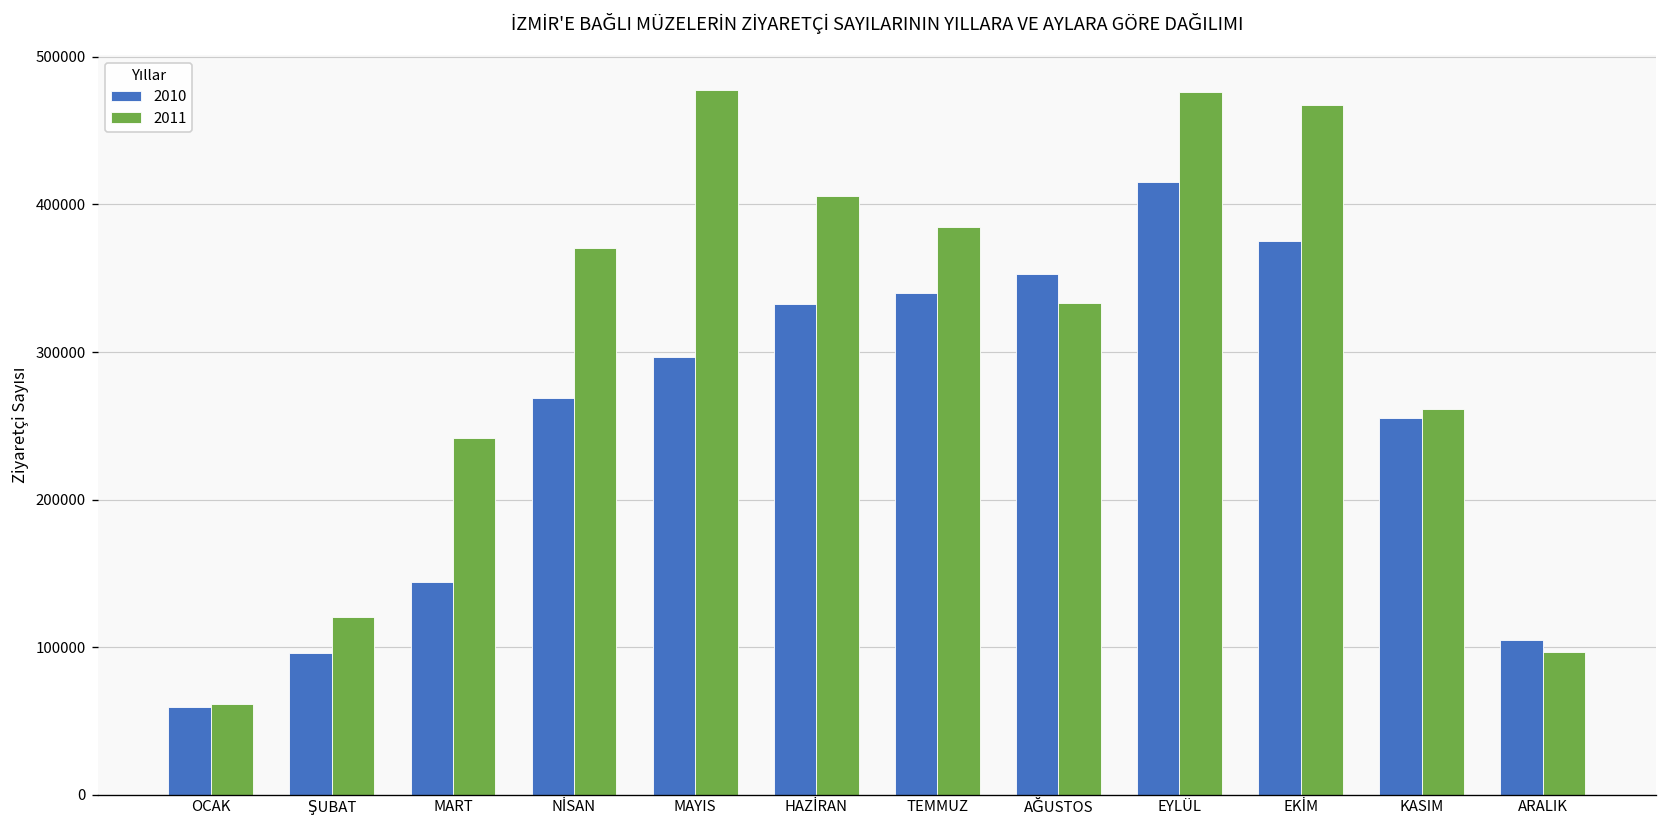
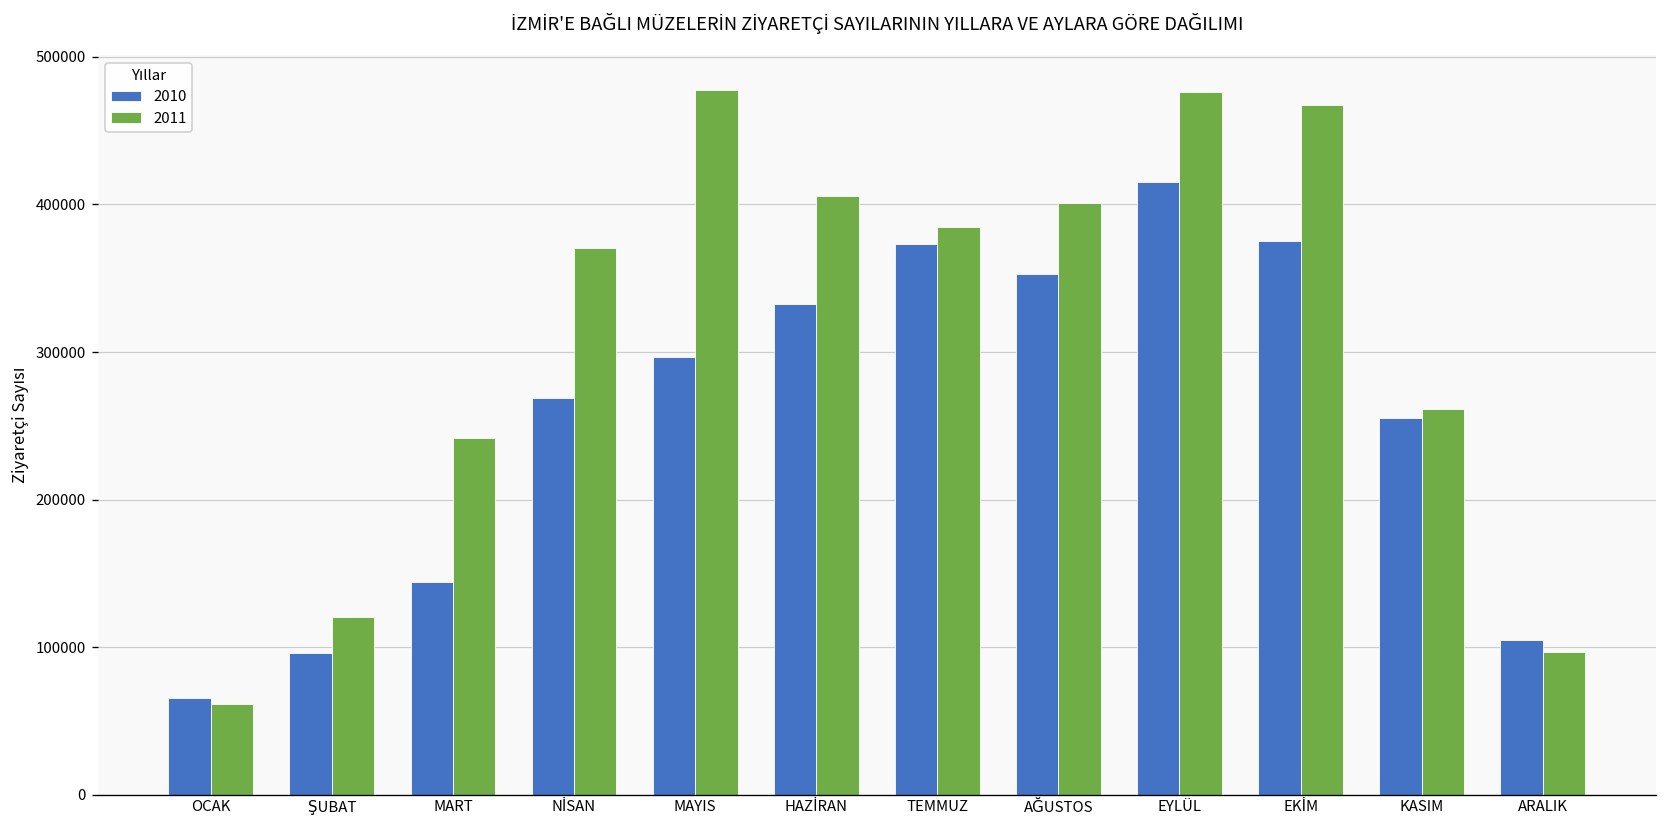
  {
    "2010": {
-     "OCAK": 59000,
+     "OCAK": 66000,
      "ŞUBAT": 96000,
      "MART": 144000,
      "NİSAN": 269000,
      "MAYIS": 296000,
      "HAZİRAN": 332000,
-     "TEMMUZ": 340000,
+     "TEMMUZ": 373000,
      "AĞUSTOS": 353000,
      "EYLÜL": 416000,
      "EKİM": 375000,
      "KASIM": 255000,
      "ARALIK": 105000
    },
    "2011": {
      "OCAK": 62000,
      "ŞUBAT": 120000,
      "MART": 242000,
      "NİSAN": 370000,
      "MAYIS": 477000,
      "HAZİRAN": 406000,
      "TEMMUZ": 385000,
-     "AĞUSTOS": 333000,
+     "AĞUSTOS": 401000,
      "EYLÜL": 476000,
      "EKİM": 467000,
      "KASIM": 261000,
      "ARALIK": 96000
    }
  }
